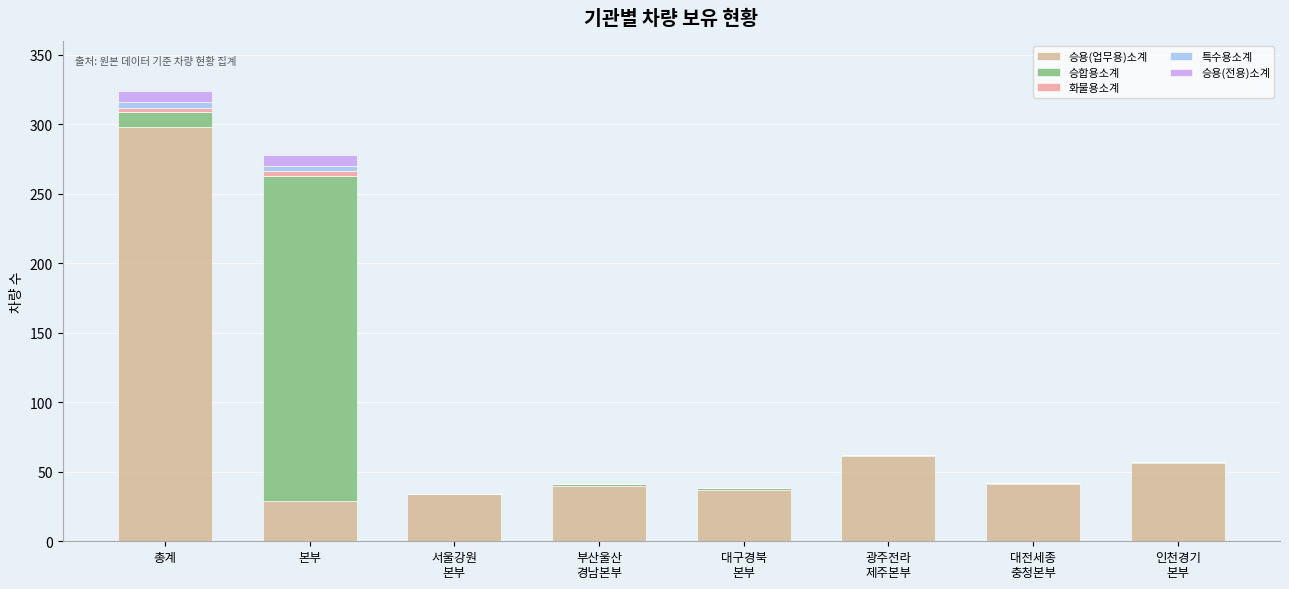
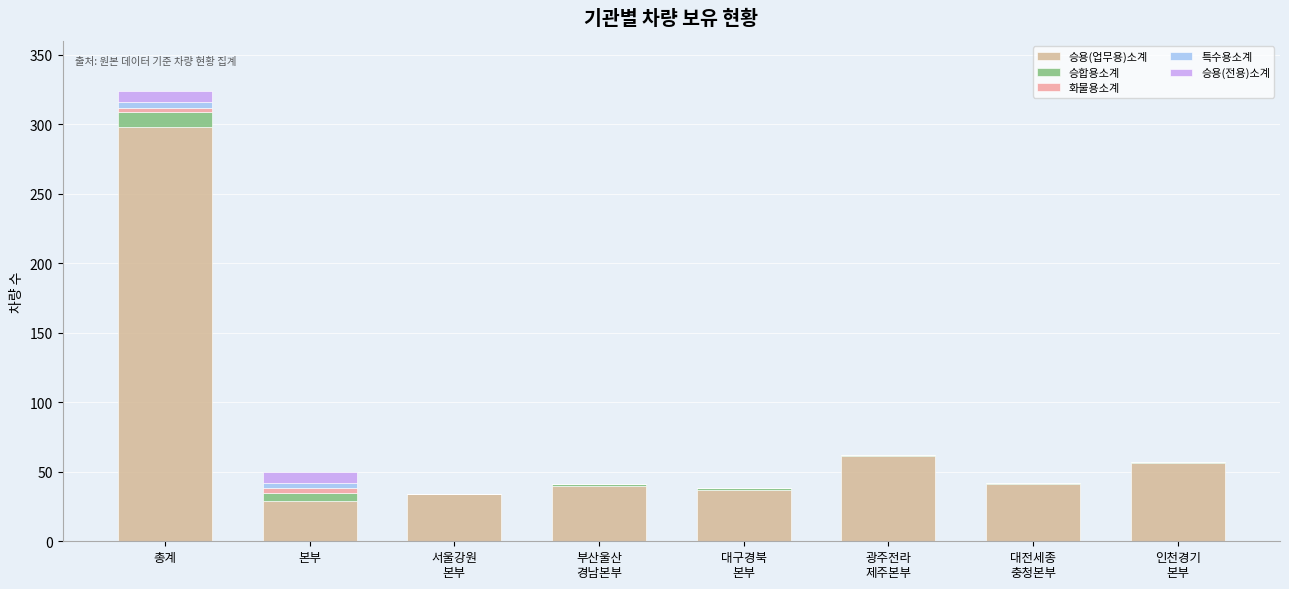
  {
    "승합용소계": {
      "총계": 11,
-     "본부": 234,
+     "본부": 6,
      "서울강원 본부": 0
    }
  }
